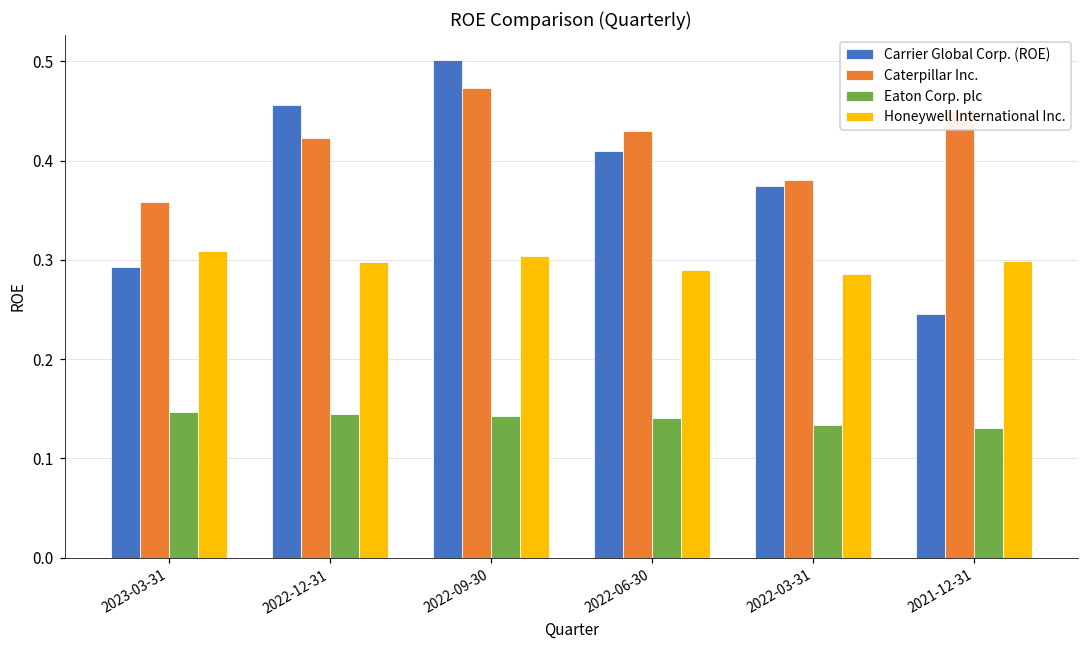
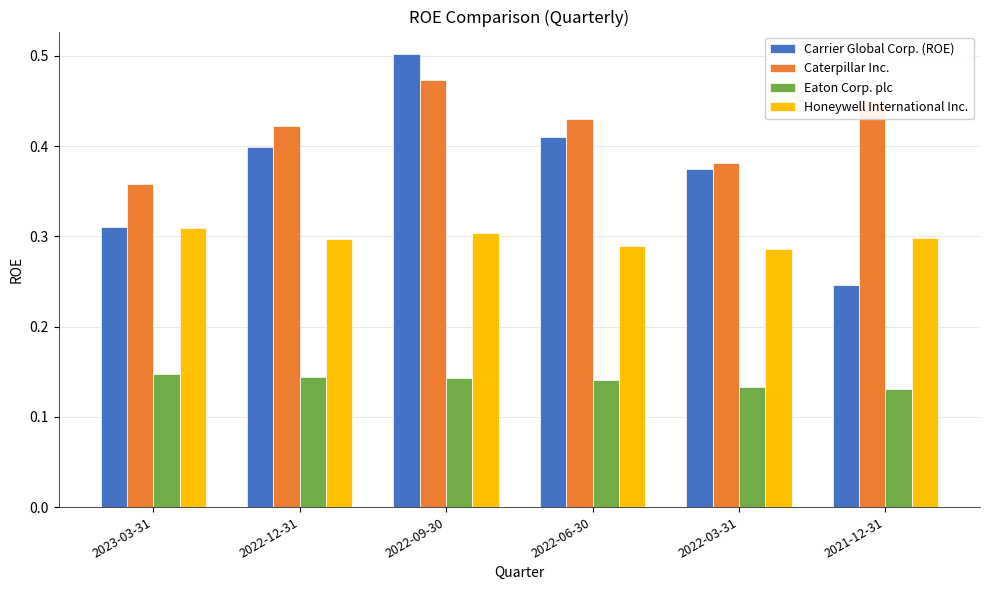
  {
    "Carrier Global Corp. (ROE)": {
-     "2023-03-31": 0.29,
-     "2022-12-31": 0.46,
+     "2023-03-31": 0.31,
+     "2022-12-31": 0.40,
      "2022-09-30": 0.50,
      "2022-06-30": 0.41,
      "2022-03-31": 0.37,
      "2021-12-31": 0.25
    },
    "Caterpillar Inc.": {
      "2023-03-31": 0.36,
      "2022-12-31": 0.42,
      "2022-09-30": 0.47,
      "2022-06-30": 0.43,
      "2022-03-31": 0.38
    },
    "Eaton Corp. plc": {
      "2023-03-31": 0.15,
      "2022-12-31": 0.14,
      "2022-09-30": 0.14,
      "2022-06-30": 0.14,
      "2022-03-31": 0.13,
      "2021-12-31": 0.13
    },
    "Honeywell International Inc.": {
      "2023-03-31": 0.31,
      "2022-12-31": 0.30,
      "2022-09-30": 0.30,
      "2022-06-30": 0.29,
      "2022-03-31": 0.29,
      "2021-12-31": 0.30
    }
  }
